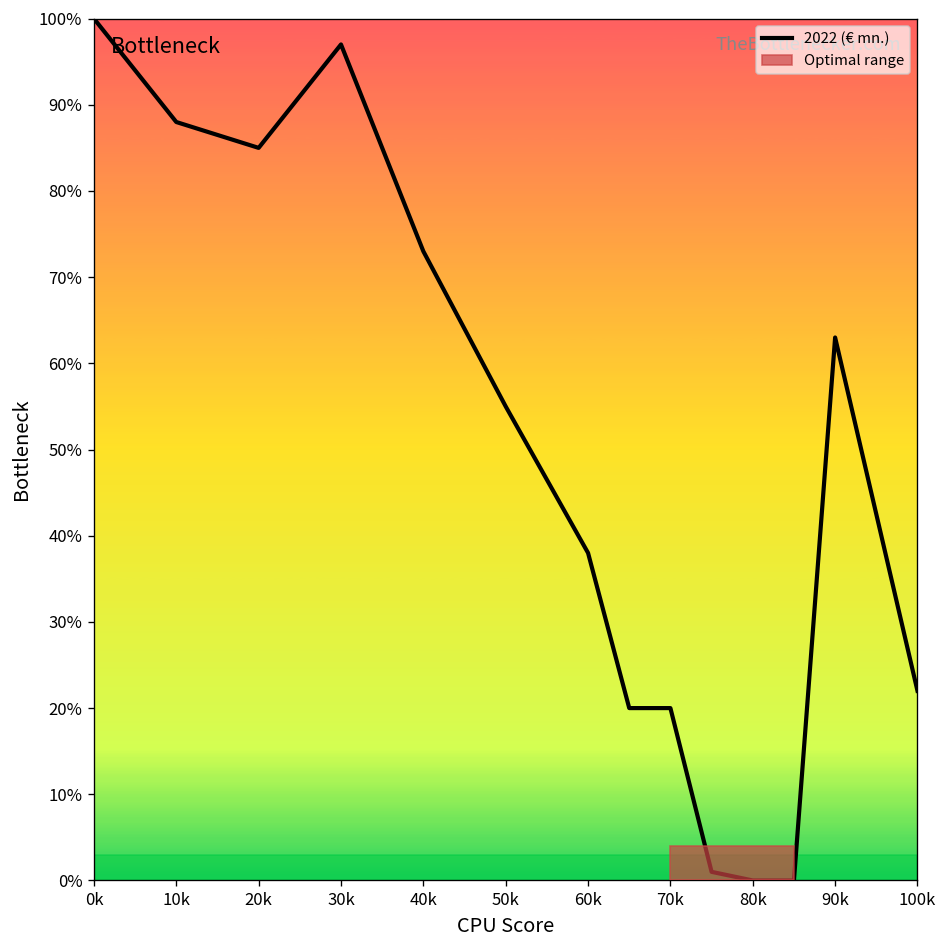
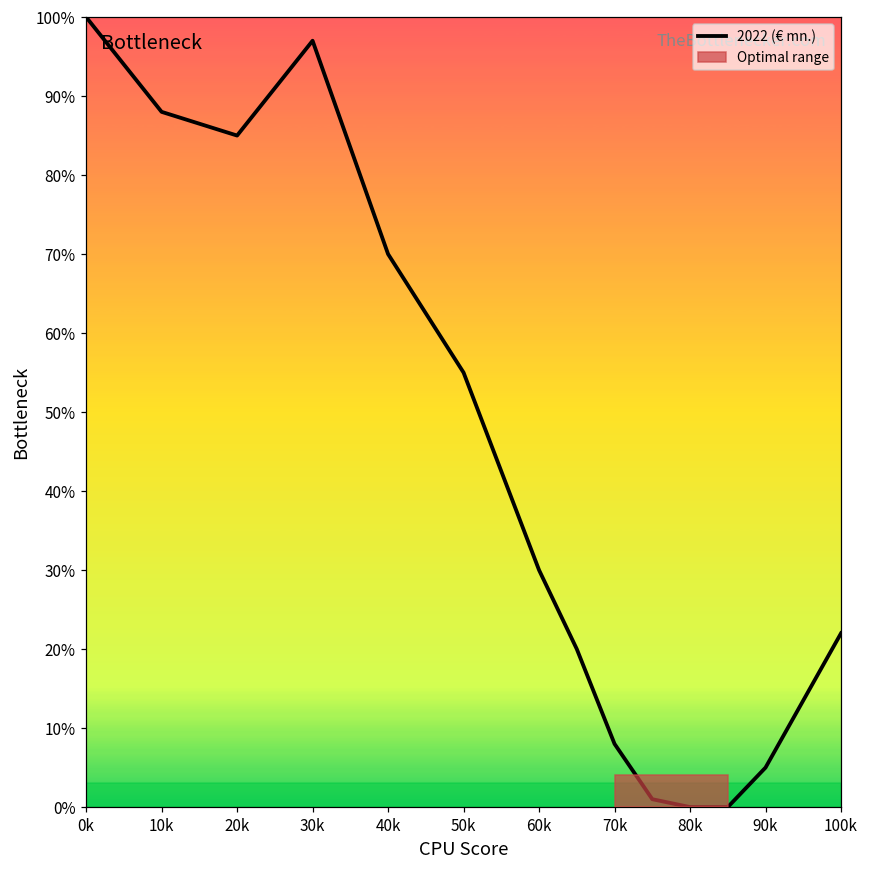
  {
    "0k": "100%",
    "10k": "88%",
    "20k": "85%",
    "30k": "97%",
-   "40k": "73%",
+   "40k": "70%",
    "50k": "55%",
-   "60k": "38%",
-   "70k": "20%",
-   "90k": "63%",
+   "60k": "30%",
+   "70k": "8%",
+   "90k": "5%",
    "100k": "22%"
  }
